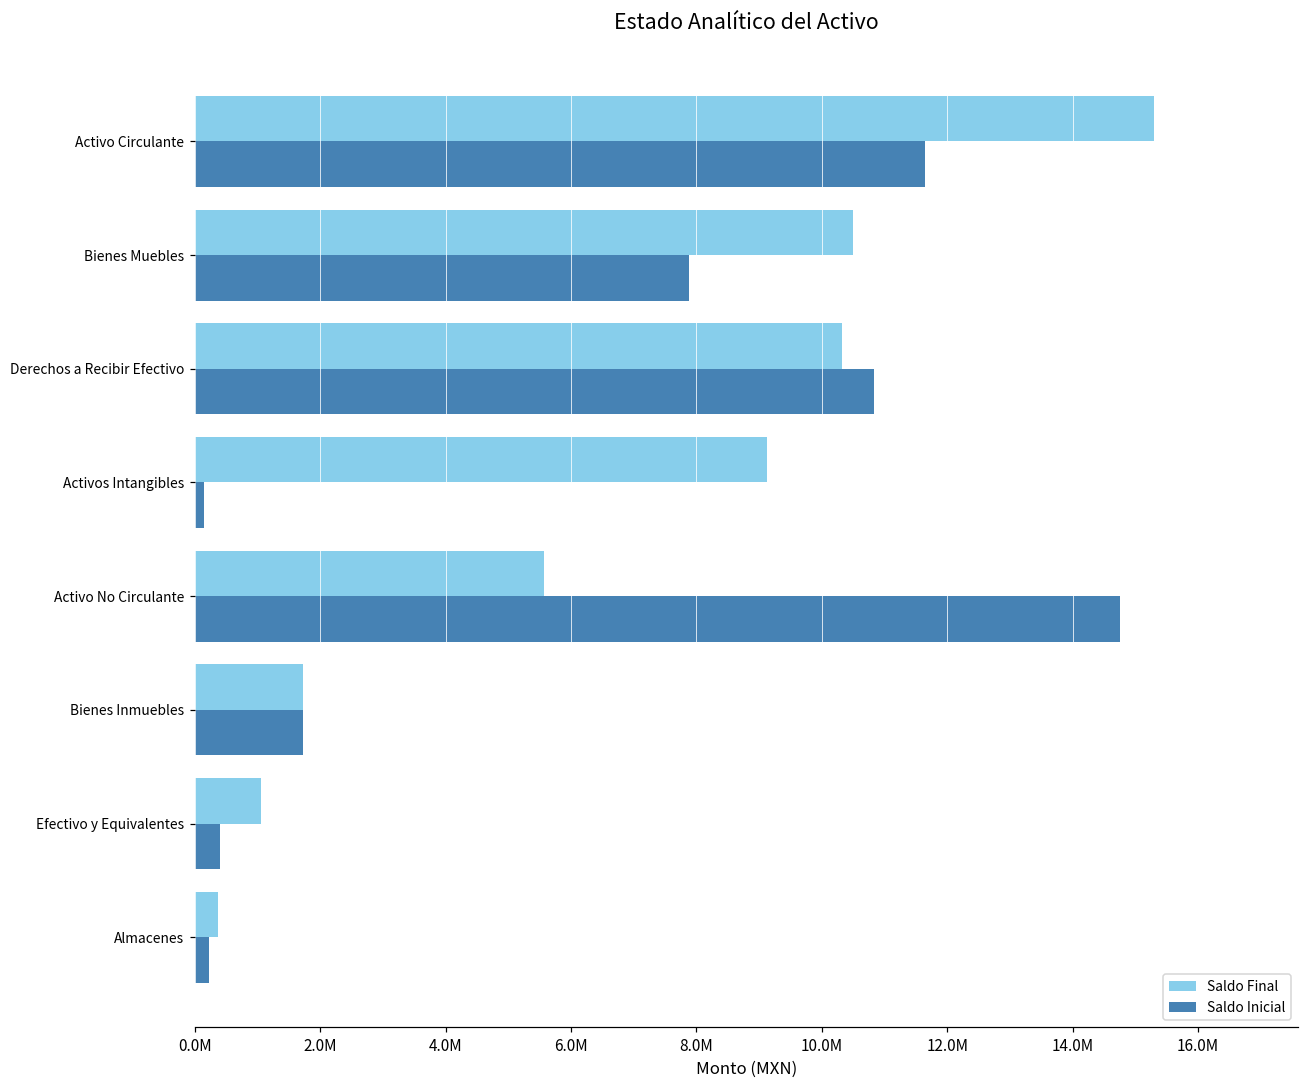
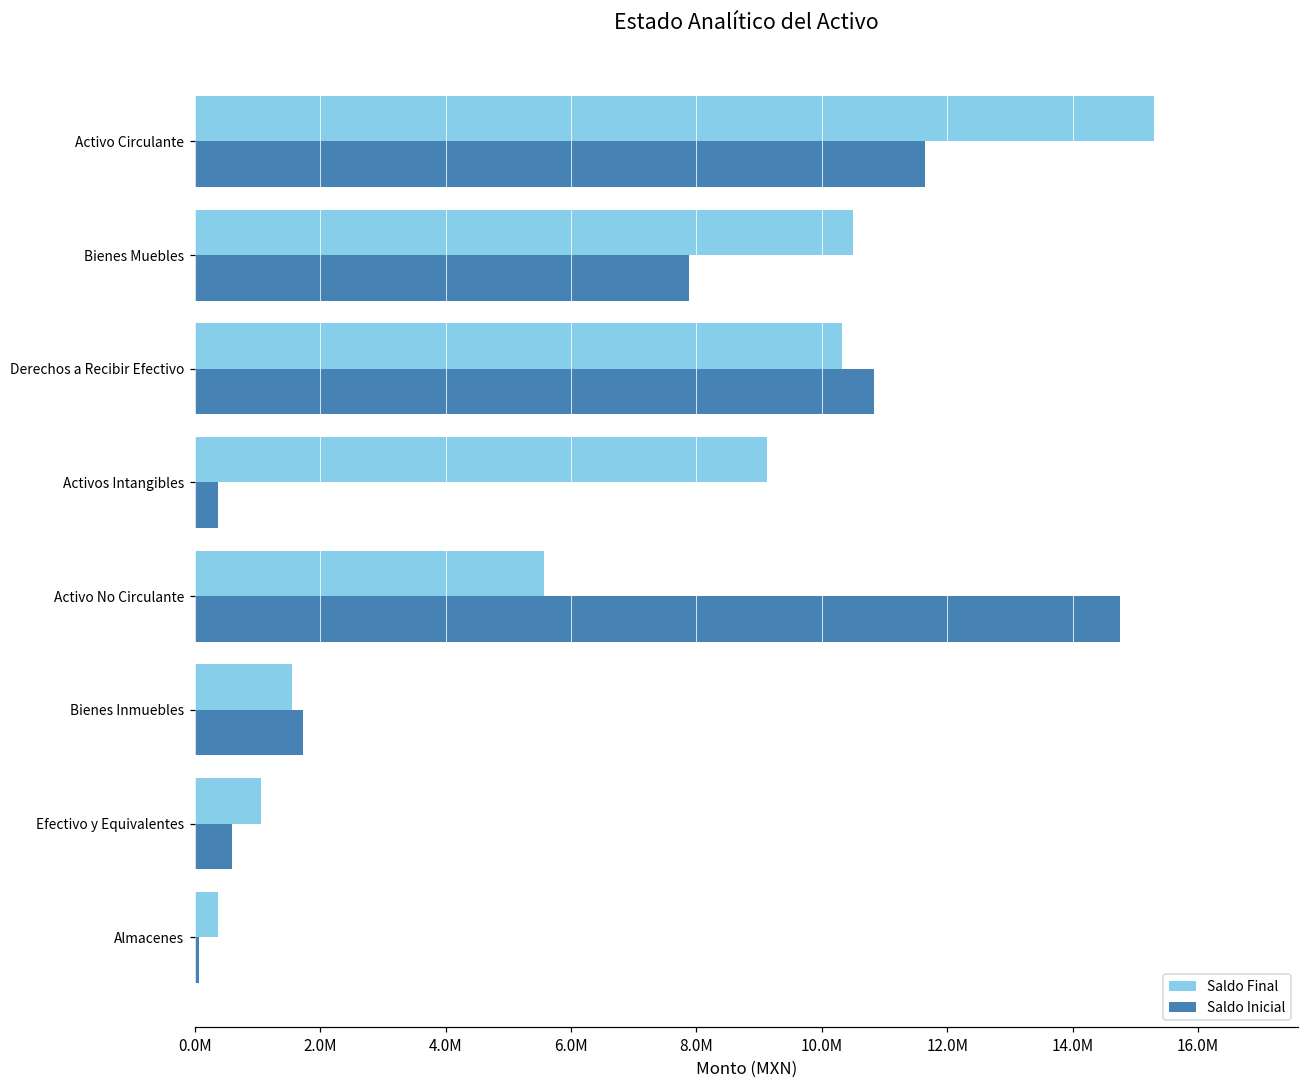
  {
    "Saldo Final": {
      "Activo Circulante": 15300000,
      "Bienes Muebles": 10500000,
      "Derechos a Recibir Efectivo": 10300000,
      "Activos Intangibles": 9100000,
      "Activo No Circulante": 5600000,
-     "Bienes Inmuebles": 1700000,
+     "Bienes Inmuebles": 1600000,
      "Efectivo y Equivalentes": 1100000,
      "Almacenes": 400000
    },
    "Saldo Inicial": {
      "Activo Circulante": 11600000,
      "Bienes Muebles": 7900000,
      "Derechos a Recibir Efectivo": 10800000,
-     "Activos Intangibles": 200000,
+     "Activos Intangibles": 400000,
      "Activo No Circulante": 14800000,
      "Bienes Inmuebles": 1700000,
-     "Efectivo y Equivalentes": 400000,
-     "Almacenes": 200000
+     "Efectivo y Equivalentes": 600000,
+     "Almacenes": 100000
    }
  }
